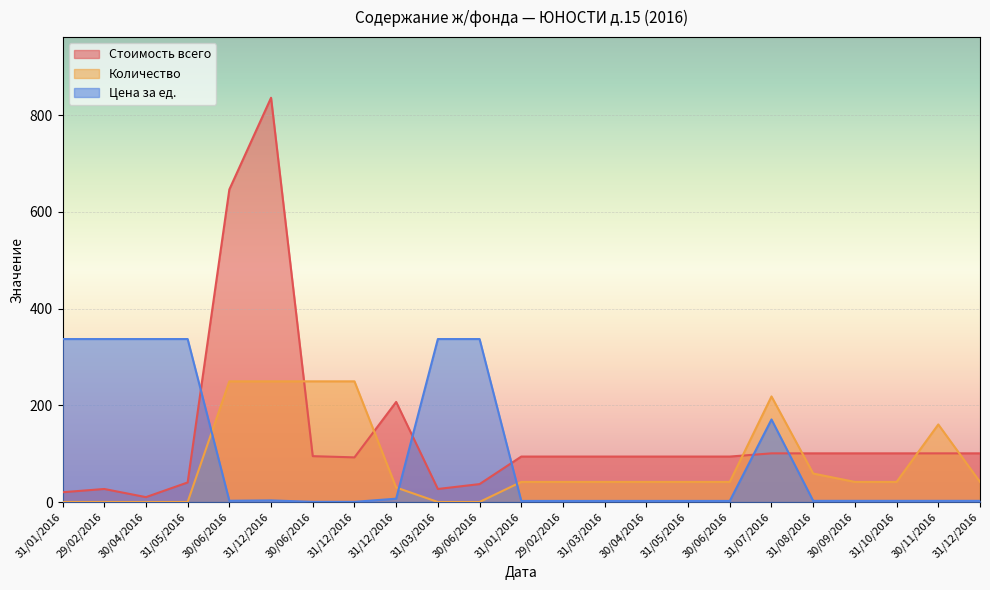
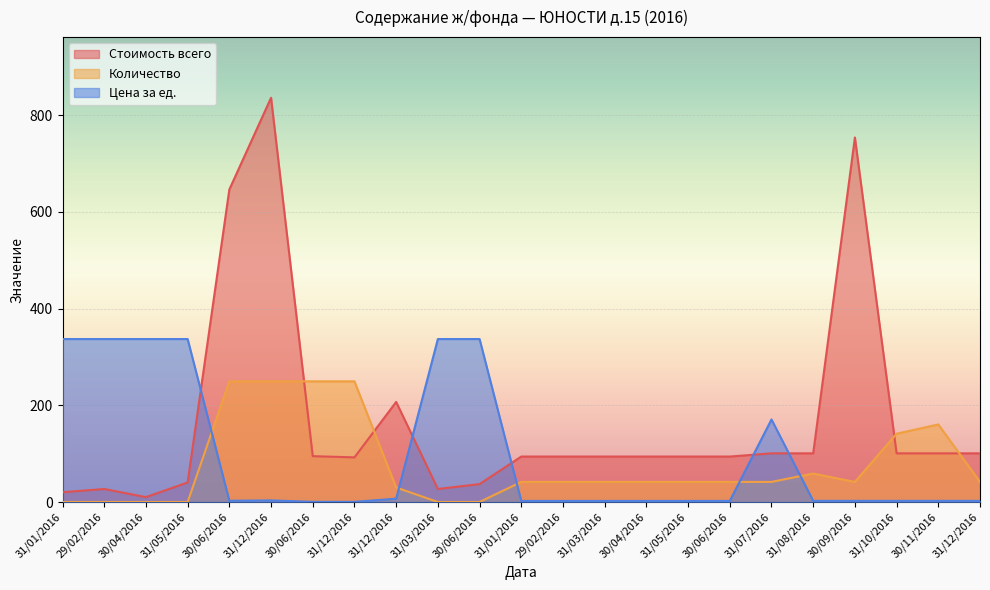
  {
    "Стоимость всего": {
      "31/07/2016": 100,
      "31/08/2016": 100,
-     "30/09/2016": 100,
+     "30/09/2016": 750,
      "31/10/2016": 100,
      "30/11/2016": 100
    },
    "Количество": {
-     "31/07/2016": 220,
+     "31/07/2016": 40,
      "31/08/2016": 60,
      "30/09/2016": 40,
-     "31/10/2016": 40,
+     "31/10/2016": 140,
      "30/11/2016": 160
    },
    "Цена за ед.": {
      "31/07/2016": 170,
      "31/08/2016": 0,
      "30/09/2016": 0,
      "31/10/2016": 0,
      "30/11/2016": 0
    }
  }
